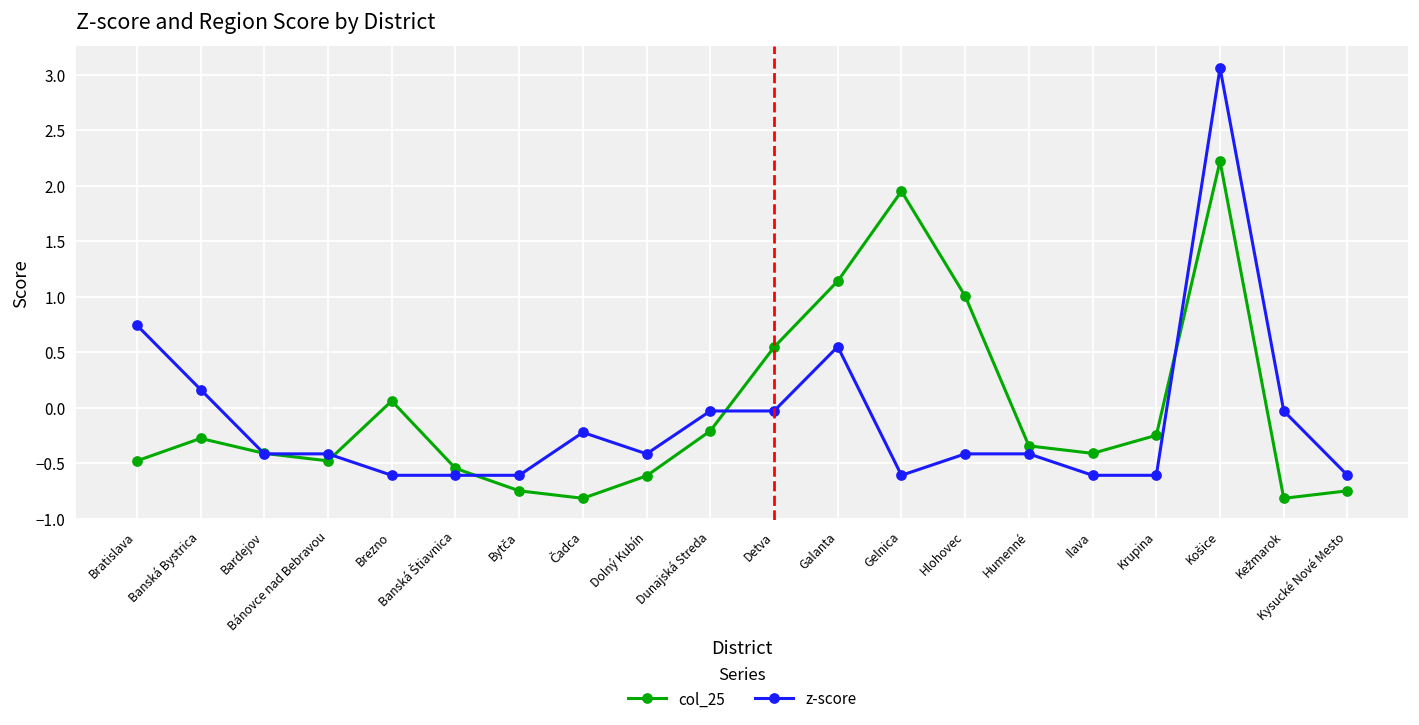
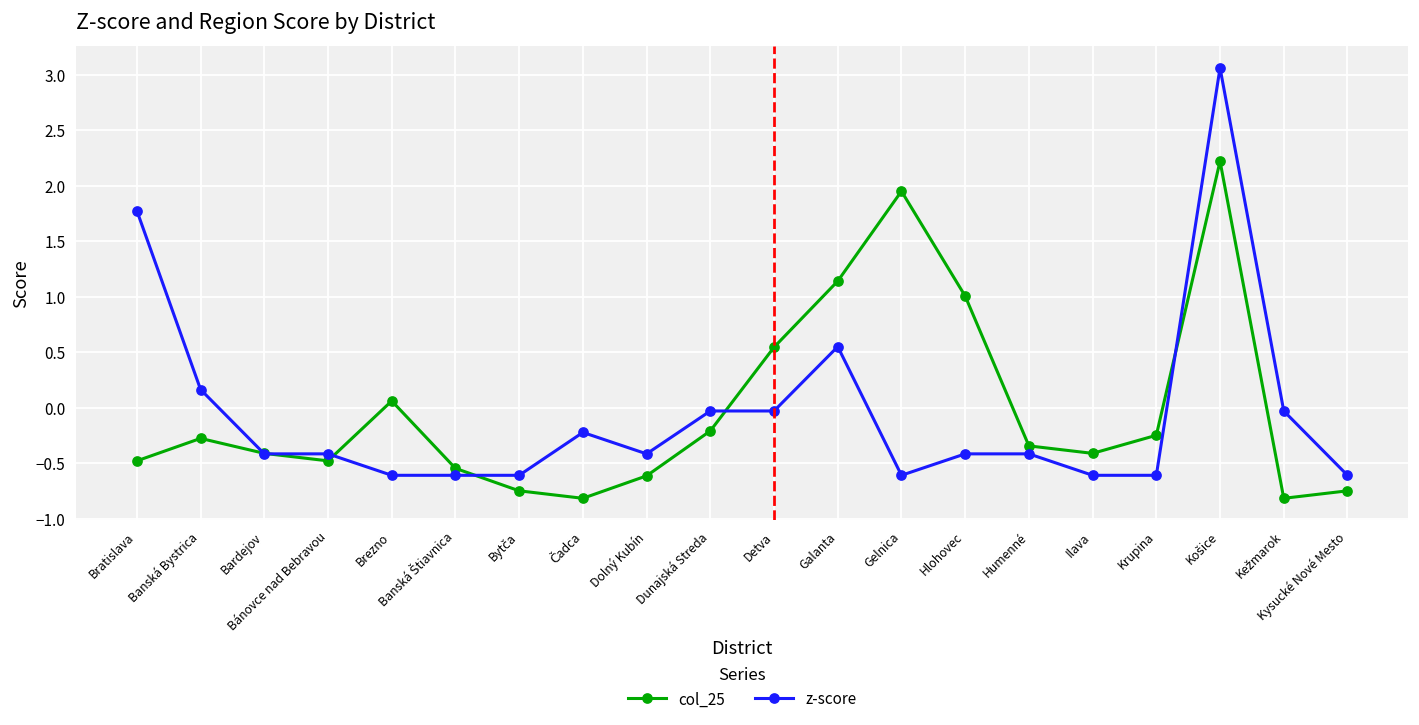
  {
    "col_25": {
      "Bratislava": -0.48,
      "Banská Bystrica": -0.28,
      "Bánovce nad Bebravou": -0.48,
      "Brezno": 0.06,
      "Banská Štiavnica": -0.55,
      "Bytča": -0.75,
      "Čadca": -0.82,
      "Dolný Kubín": -0.61,
      "Dunajská Streda": -0.21,
      "Detva": 0.55,
      "Galanta": 1.14,
      "Gelnica": 1.95,
      "Hlohovec": 1.01,
      "Humenné": -0.34,
      "Ilava": -0.41,
      "Krupina": -0.25,
      "Košice": 2.22,
      "Kežmarok": -0.82,
      "Kysucké Nové Mesto": -0.75
    },
    "z-score": {
-     "Bratislava": 0.74,
+     "Bratislava": 1.78,
      "Banská Bystrica": 0.16,
      "Bánovce nad Bebravou": -0.42,
      "Brezno": -0.61,
      "Banská Štiavnica": -0.61,
      "Bytča": -0.61,
      "Čadca": -0.22,
      "Dolný Kubín": -0.42,
      "Dunajská Streda": -0.03,
      "Detva": -0.03,
      "Galanta": 0.55,
      "Gelnica": -0.61,
      "Hlohovec": -0.42,
      "Humenné": -0.42,
      "Ilava": -0.61,
      "Krupina": -0.61,
      "Košice": 3.06,
      "Kežmarok": -0.03,
      "Kysucké Nové Mesto": -0.61
    }
  }
